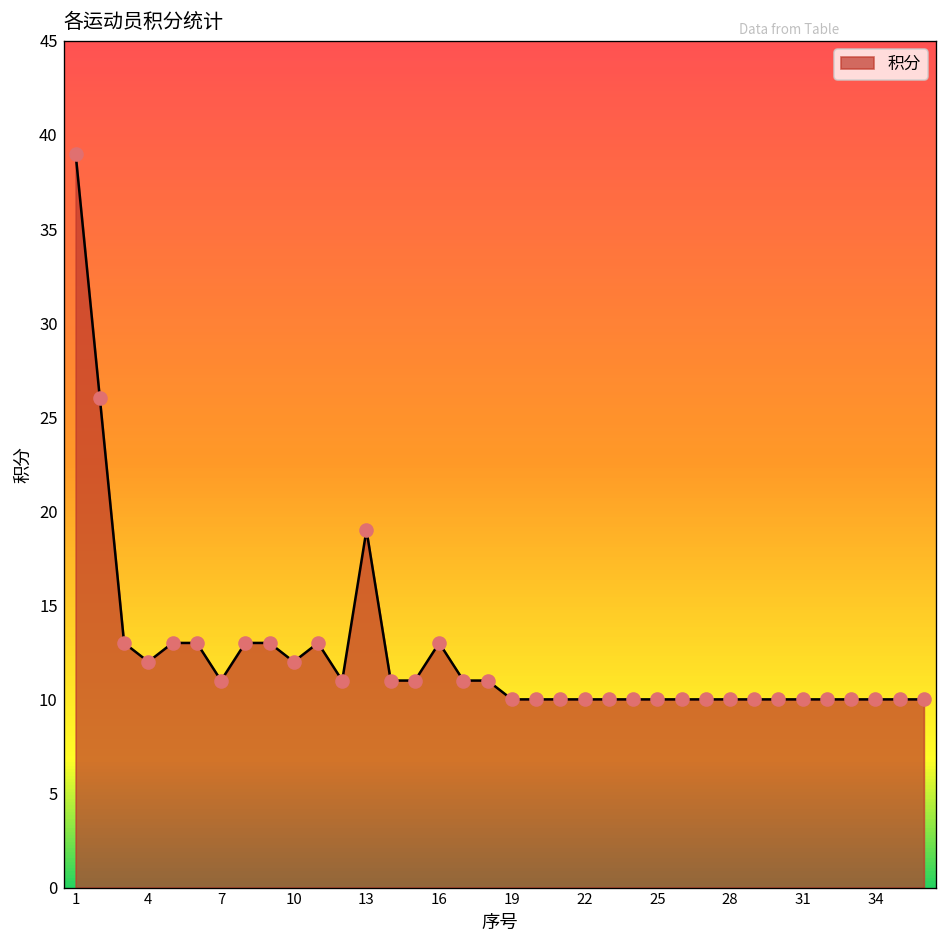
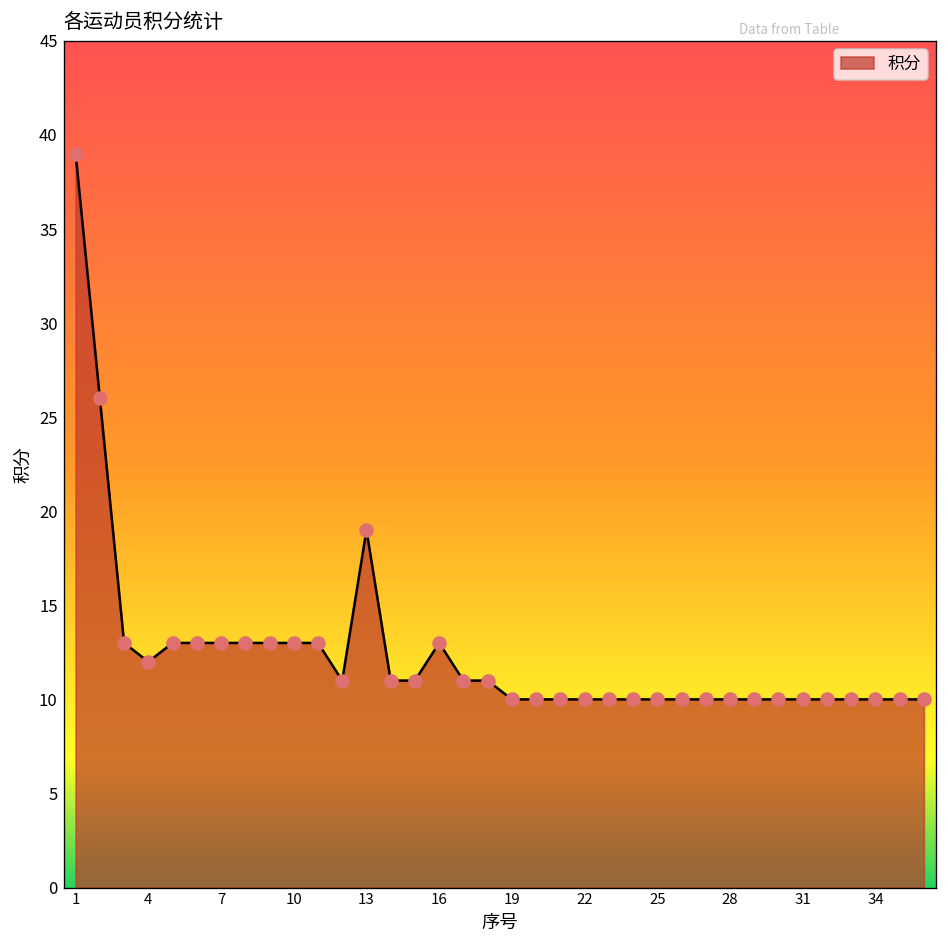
  {
    "1": 39,
    "4": 12,
-   "7": 11,
-   "10": 12,
+   "7": 13,
+   "10": 13,
    "13": 19,
    "16": 13,
    "19": 10,
    "22": 10,
    "25": 10,
    "28": 10,
    "31": 10,
    "34": 10
  }
